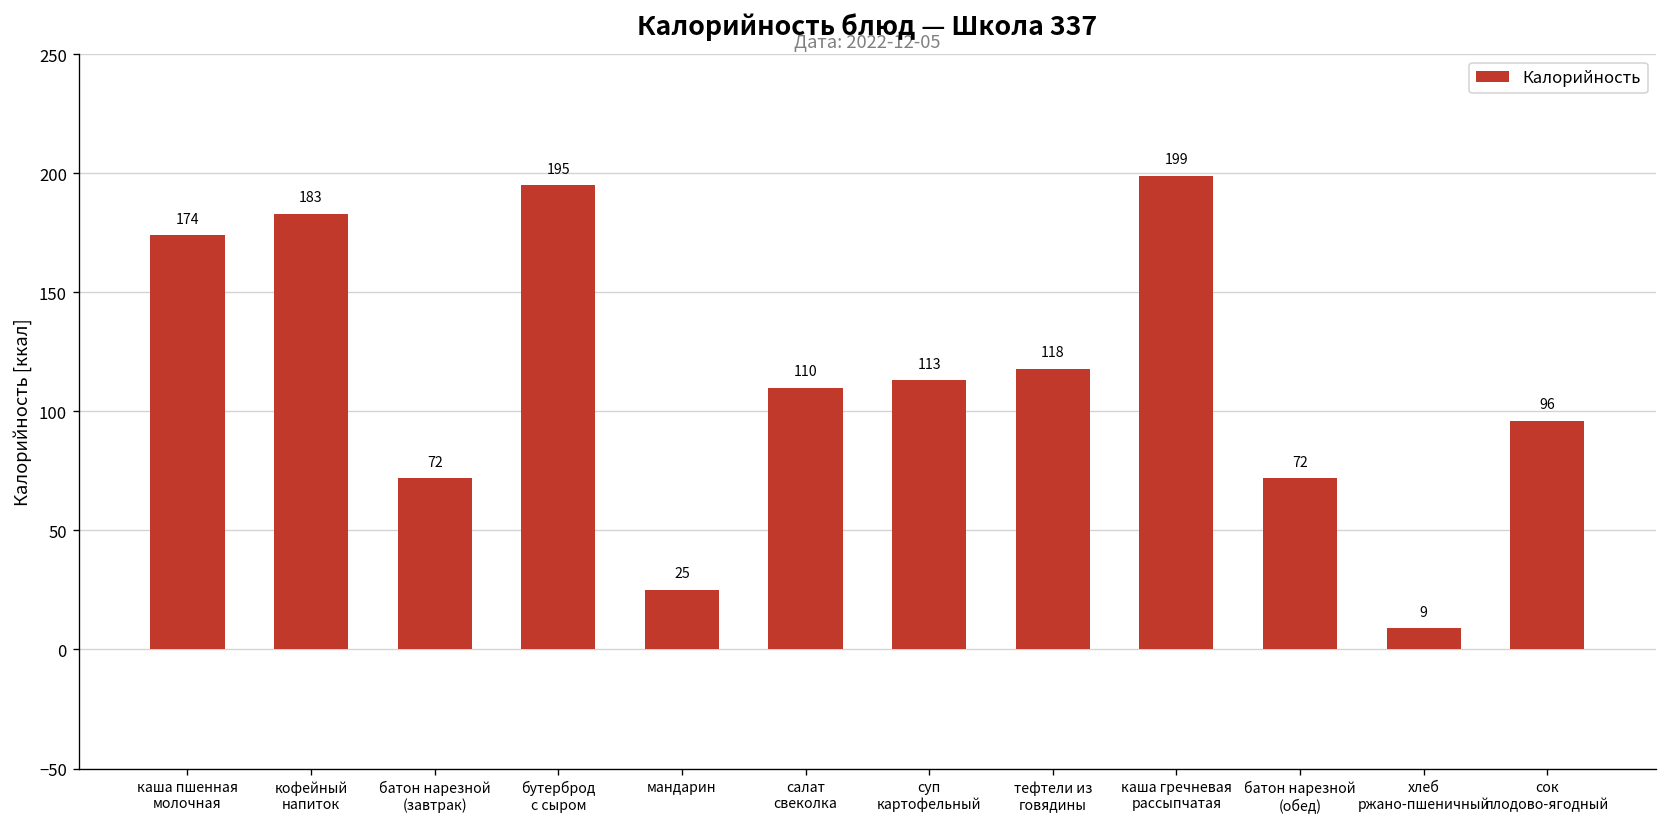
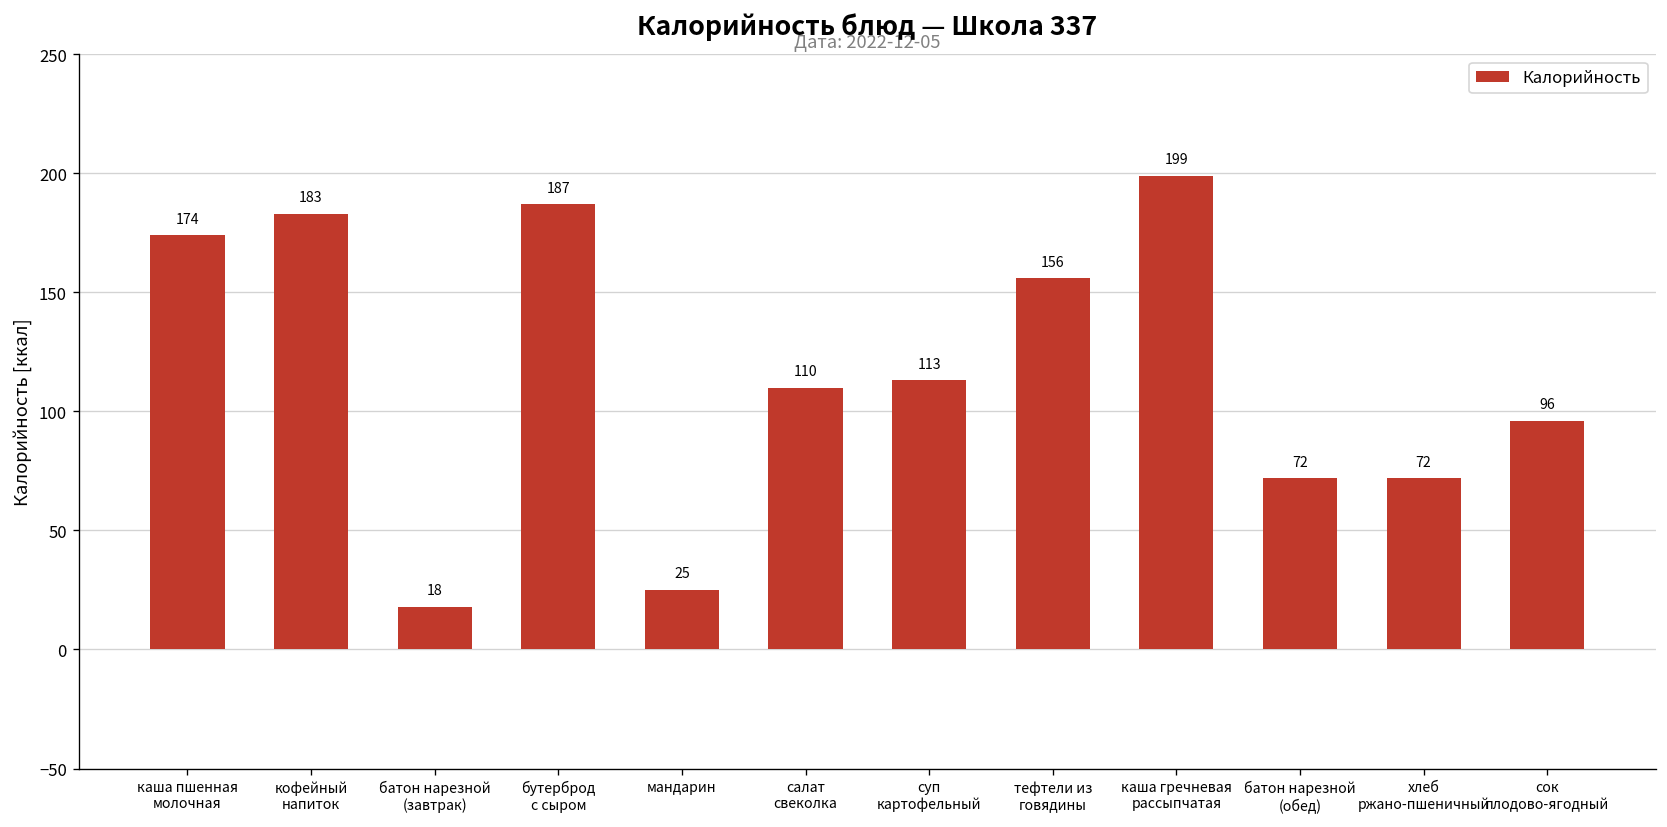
  {
    "каша пшенная молочная": 174,
    "кофейный напиток": 183,
-   "батон нарезной (завтрак)": 72,
-   "бутерброд с сыром": 195,
+   "батон нарезной (завтрак)": 18,
+   "бутерброд с сыром": 187,
    "мандарин": 25,
    "салат свеколка": 110,
    "суп картофельный": 113,
-   "тефтели из говядины": 118,
+   "тефтели из говядины": 156,
    "каша гречневая рассыпчатая": 199,
    "батон нарезной (обед)": 72,
-   "хлеб ржано-пшеничный": 9,
+   "хлеб ржано-пшеничный": 72,
    "сок плодово-ягодный": 96
  }
